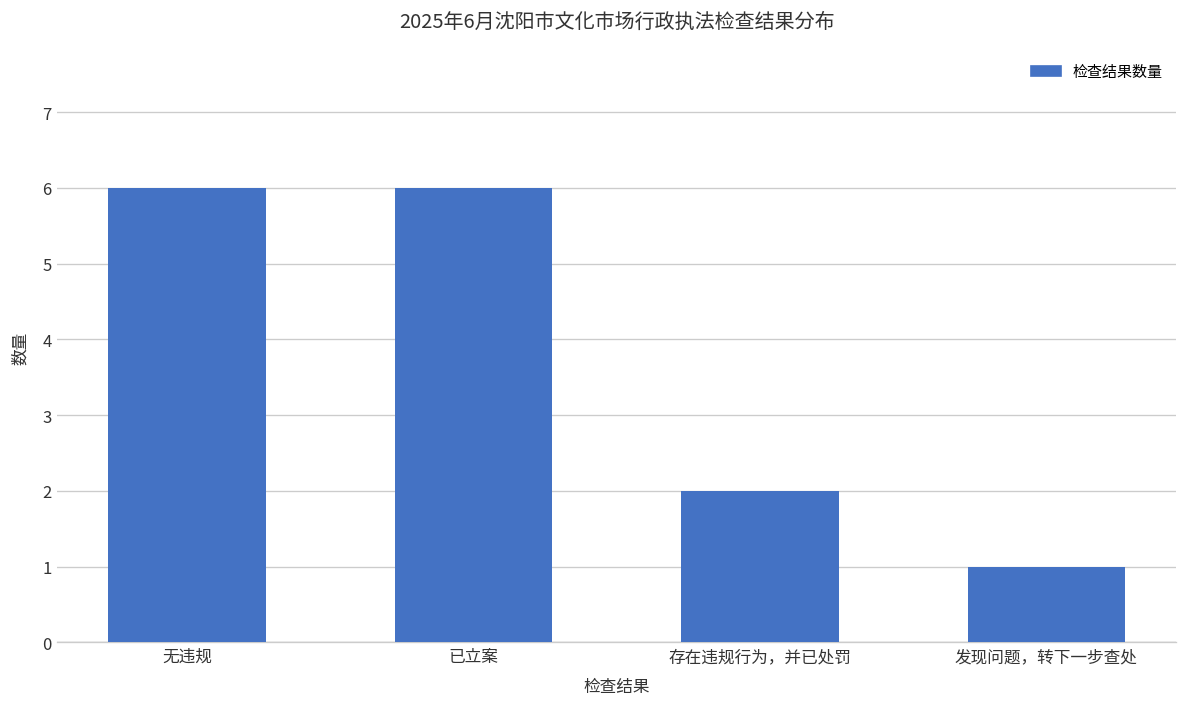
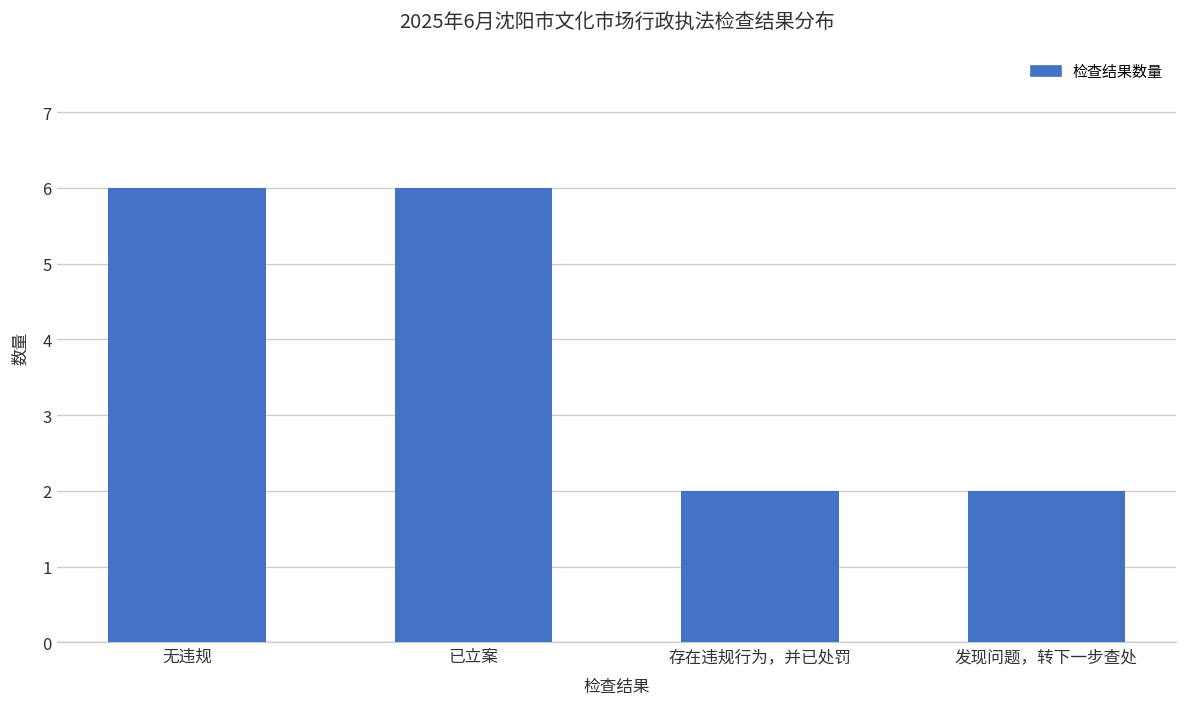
  {
    "无违规": 6,
    "已立案": 6,
    "存在违规行为，并已处罚": 2,
-   "发现问题，转下一步查处": 1
+   "发现问题，转下一步查处": 2
  }
